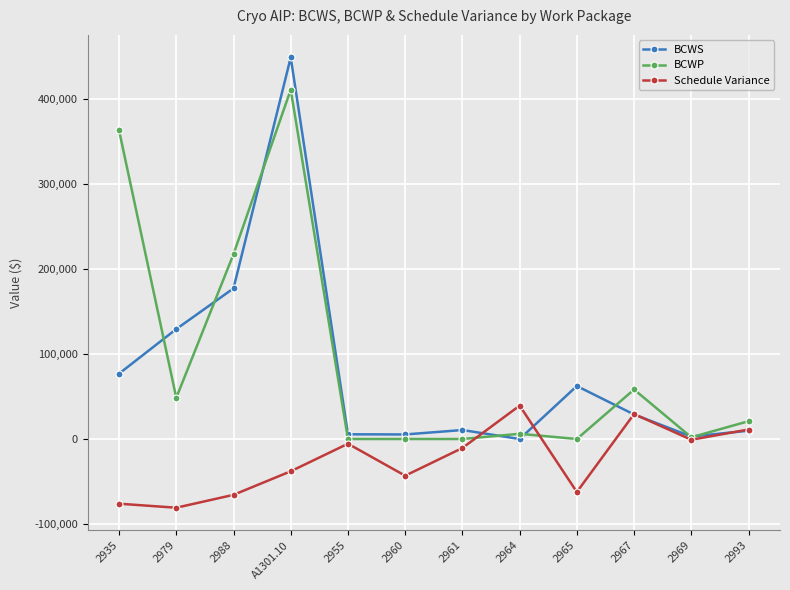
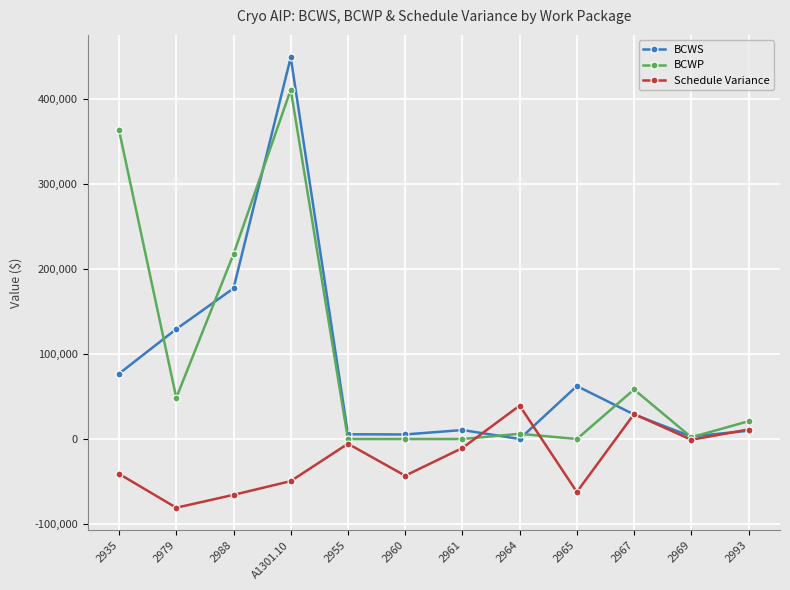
  {
    "BCWS": {
      "2935": "80,000",
      "2979": "130,000",
      "2988": "180,000",
      "A1301.10": "450,000",
      "2955": "10,000",
      "2960": "10,000",
      "2961": "10,000",
      "2964": "0",
      "2965": "60,000"
    },
    "BCWP": {
      "2935": "360,000",
      "2979": "50,000",
      "2988": "220,000",
      "A1301.10": "410,000",
      "2955": "0",
      "2960": "0",
      "2961": "0",
      "2964": "10,000",
      "2965": "0",
      "2967": "60,000",
      "2993": "20,000"
    },
    "Schedule Variance": {
-     "2935": "-80,000",
+     "2935": "-40,000",
      "2979": "-80,000",
      "2988": "-70,000",
-     "A1301.10": "-40,000",
+     "A1301.10": "-50,000",
      "2955": "-10,000",
      "2960": "-40,000",
      "2961": "-10,000",
      "2964": "40,000",
      "2965": "-60,000"
    }
  }
